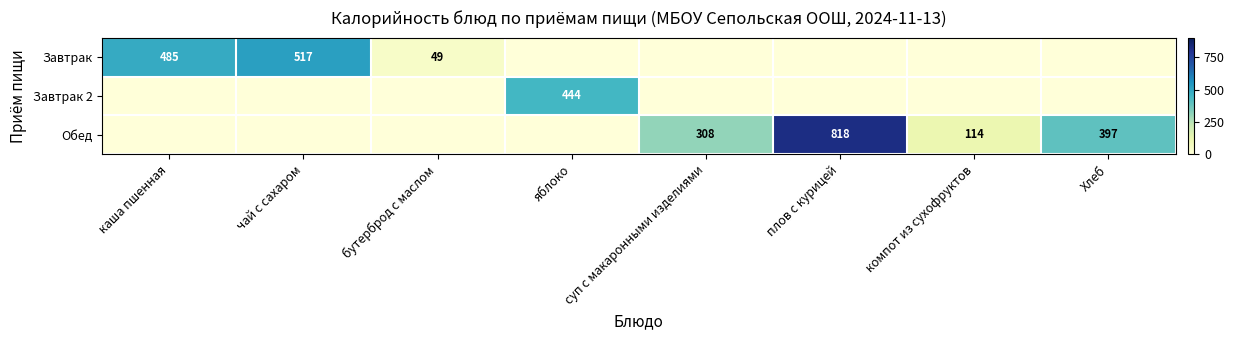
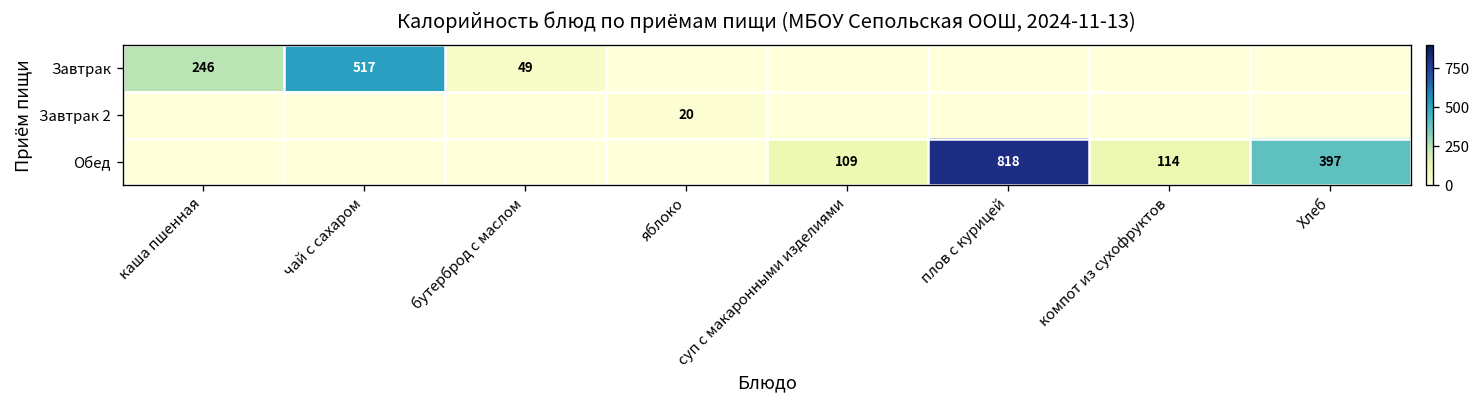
  {
    "Завтрак": {
-     "каша пшенная": 485,
+     "каша пшенная": 246,
      "чай с сахаром": 517,
      "бутерброд с маслом": 49
    },
    "Завтрак 2": {
-     "яблоко": 444
+     "яблоко": 20
    },
    "Обед": {
-     "суп с макаронными изделиями": 308,
+     "суп с макаронными изделиями": 109,
      "плов с курицей": 818,
      "компот из сухофруктов": 114,
      "Хлеб": 397
    }
  }
